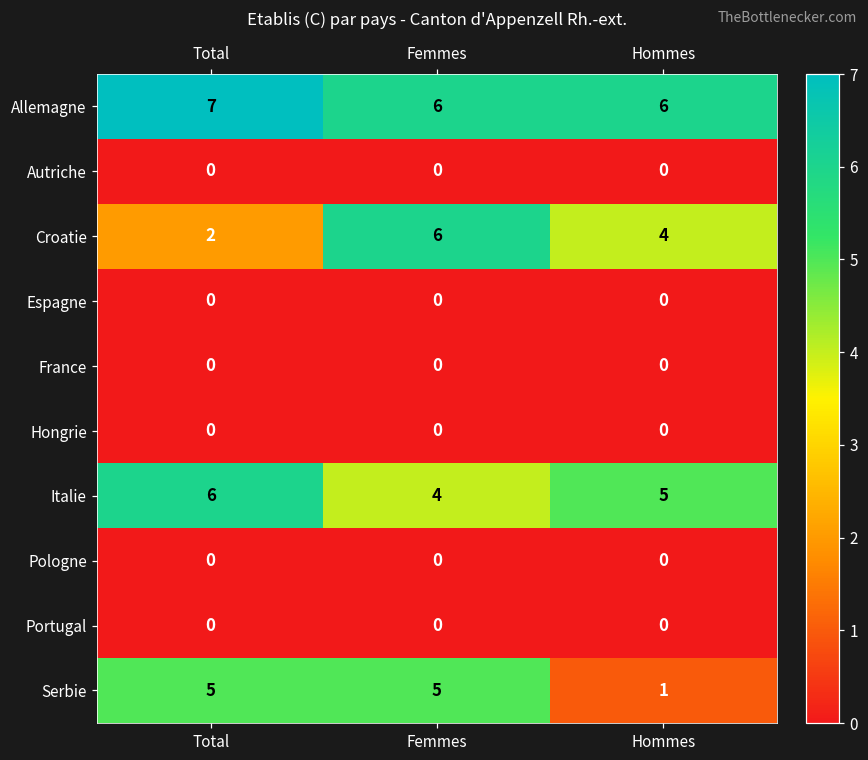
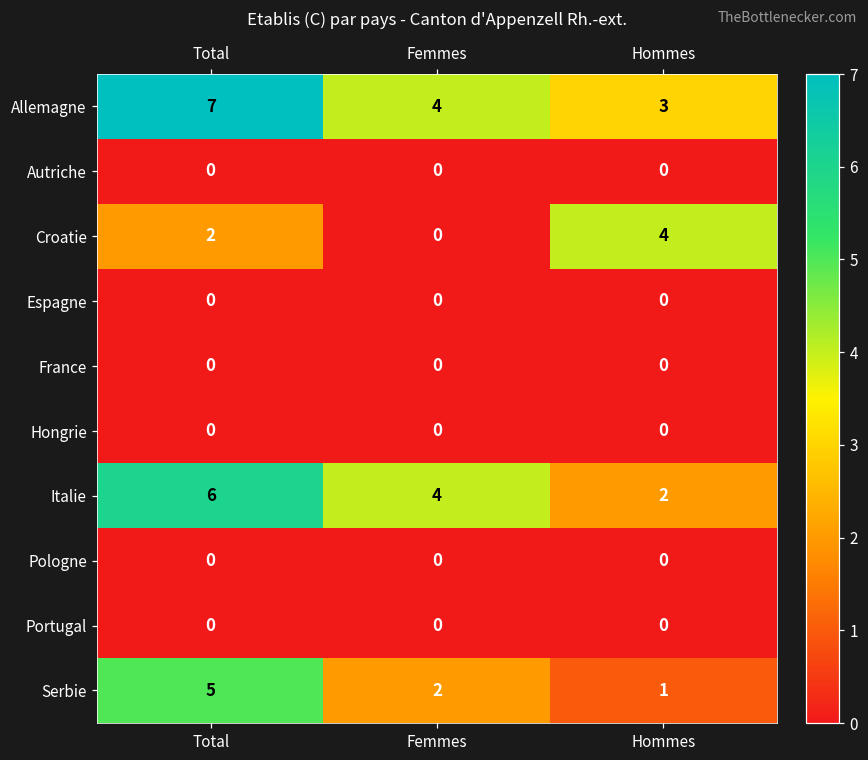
  {
    "Allemagne": {
      "Total": 7,
-     "Femmes": 6,
-     "Hommes": 6
+     "Femmes": 4,
+     "Hommes": 3
    },
    "Autriche": {
      "Total": 0,
      "Femmes": 0,
      "Hommes": 0
    },
    "Croatie": {
      "Total": 2,
-     "Femmes": 6,
+     "Femmes": 0,
      "Hommes": 4
    },
    "Espagne": {
      "Total": 0,
      "Femmes": 0,
      "Hommes": 0
    },
    "France": {
      "Total": 0,
      "Femmes": 0,
      "Hommes": 0
    },
    "Hongrie": {
      "Total": 0,
      "Femmes": 0,
      "Hommes": 0
    },
    "Italie": {
      "Total": 6,
      "Femmes": 4,
-     "Hommes": 5
+     "Hommes": 2
    },
    "Pologne": {
      "Total": 0,
      "Femmes": 0,
      "Hommes": 0
    },
    "Portugal": {
      "Total": 0,
      "Femmes": 0,
      "Hommes": 0
    },
    "Serbie": {
      "Total": 5,
-     "Femmes": 5,
+     "Femmes": 2,
      "Hommes": 1
    }
  }
